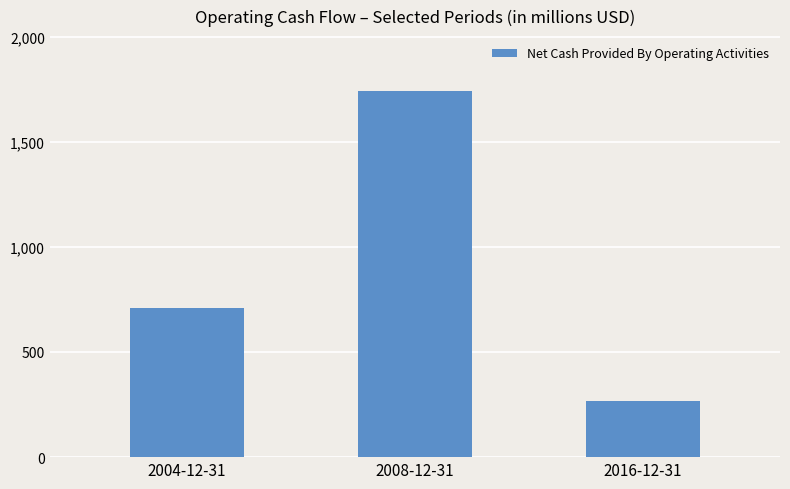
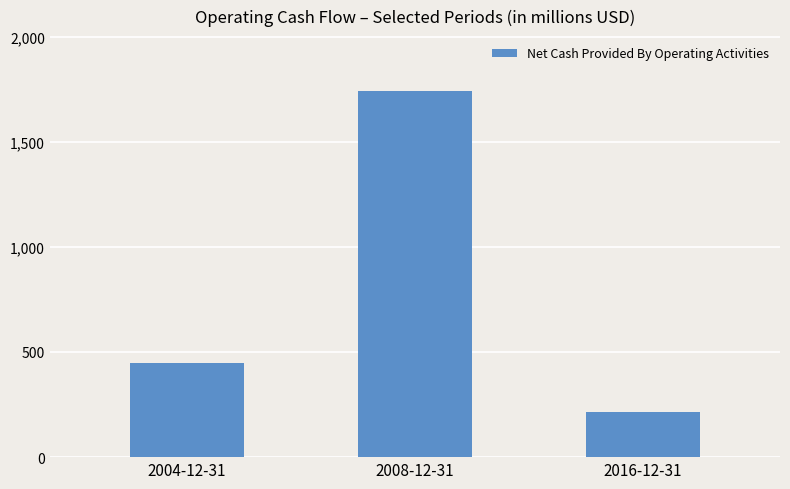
  {
-   "2004-12-31": "710",
+   "2004-12-31": "450",
    "2008-12-31": "1,740",
-   "2016-12-31": "270"
+   "2016-12-31": "220"
  }
